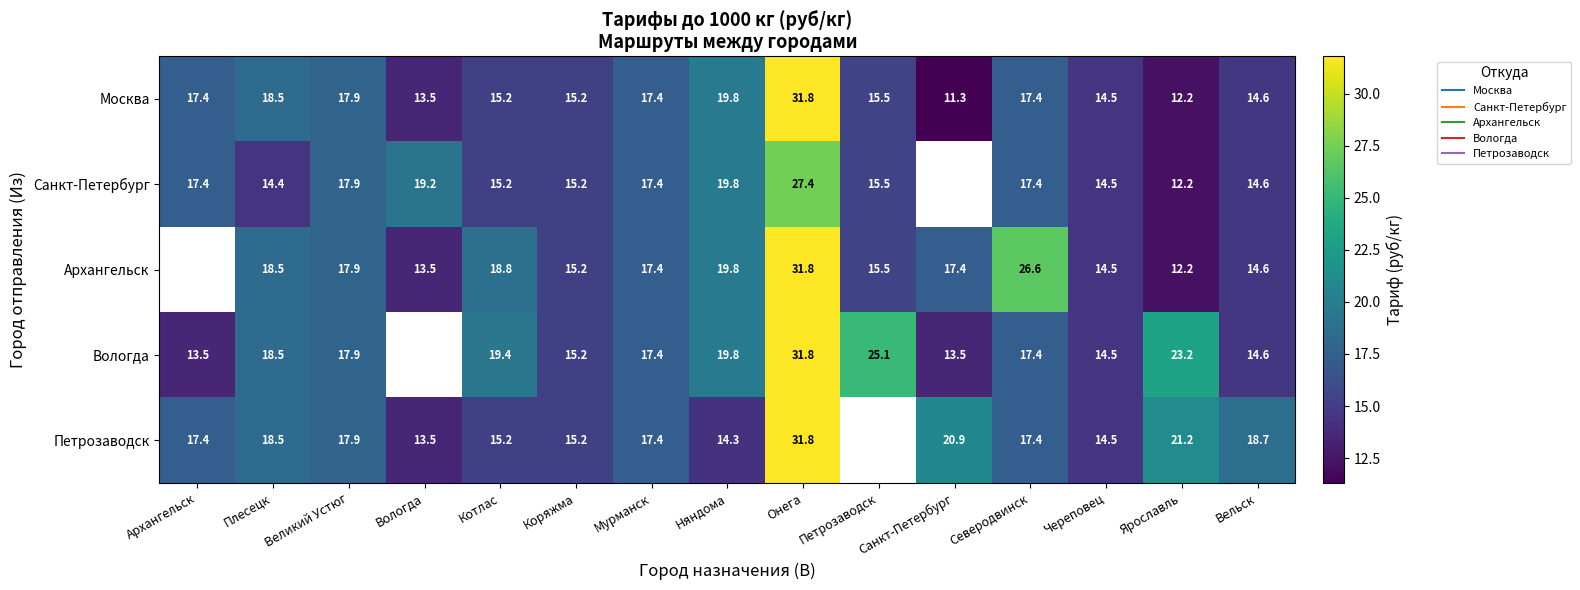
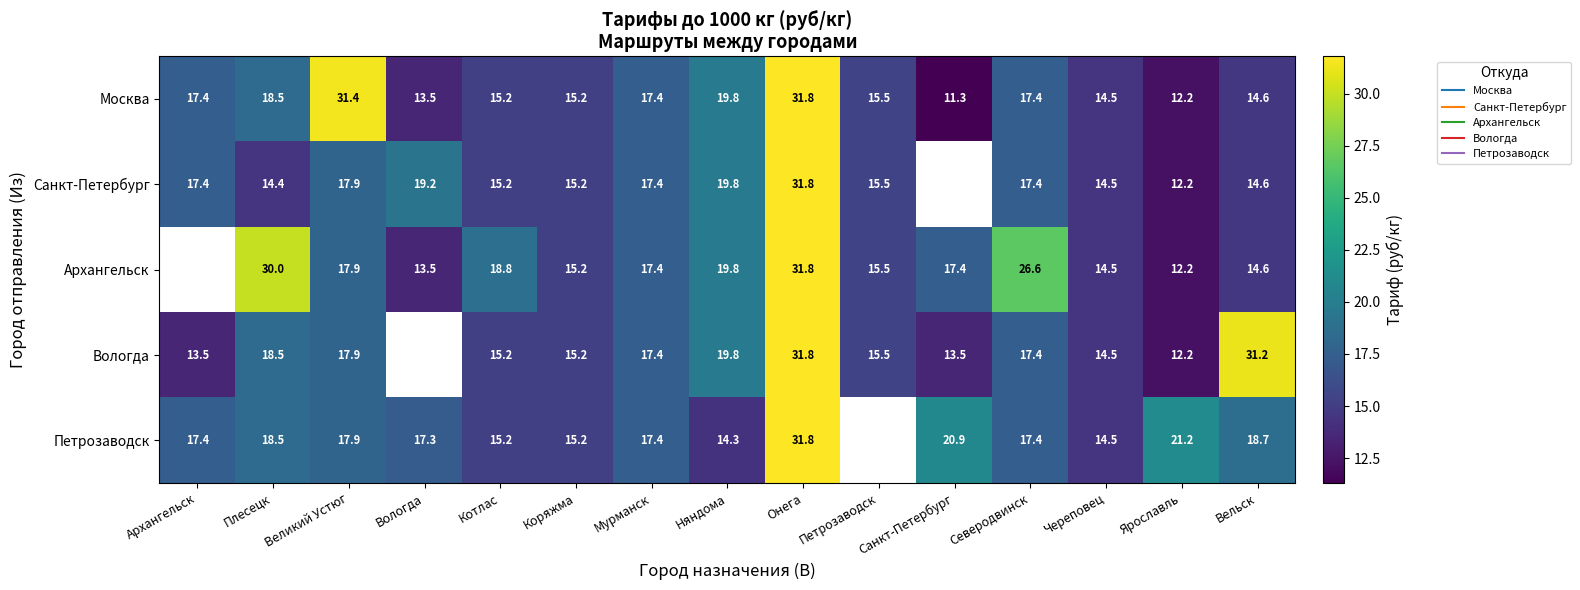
  {
    "Москва": {
      "Архангельск": 17.4,
      "Плесецк": 18.5,
-     "Великий Устюг": 17.9,
+     "Великий Устюг": 31.4,
      "Вологда": 13.5,
      "Котлас": 15.2,
      "Коряжма": 15.2,
      "Мурманск": 17.4,
      "Няндома": 19.8,
      "Онега": 31.8,
      "Петрозаводск": 15.5,
      "Санкт-Петербург": 11.3,
      "Северодвинск": 17.4,
      "Череповец": 14.5,
      "Ярославль": 12.2,
      "Вельск": 14.6
    },
    "Санкт-Петербург": {
      "Архангельск": 17.4,
      "Плесецк": 14.4,
      "Великий Устюг": 17.9,
      "Вологда": 19.2,
      "Котлас": 15.2,
      "Коряжма": 15.2,
      "Мурманск": 17.4,
      "Няндома": 19.8,
-     "Онега": 27.4,
+     "Онега": 31.8,
      "Петрозаводск": 15.5,
      "Северодвинск": 17.4,
      "Череповец": 14.5,
      "Ярославль": 12.2,
      "Вельск": 14.6
    },
    "Архангельск": {
-     "Плесецк": 18.5,
+     "Плесецк": 30.0,
      "Великий Устюг": 17.9,
      "Вологда": 13.5,
      "Котлас": 18.8,
      "Коряжма": 15.2,
      "Мурманск": 17.4,
      "Няндома": 19.8,
      "Онега": 31.8,
      "Петрозаводск": 15.5,
      "Санкт-Петербург": 17.4,
      "Северодвинск": 26.6,
      "Череповец": 14.5,
      "Ярославль": 12.2,
      "Вельск": 14.6
    },
    "Вологда": {
      "Архангельск": 13.5,
      "Плесецк": 18.5,
      "Великий Устюг": 17.9,
-     "Котлас": 19.4,
+     "Котлас": 15.2,
      "Коряжма": 15.2,
      "Мурманск": 17.4,
      "Няндома": 19.8,
      "Онега": 31.8,
-     "Петрозаводск": 25.1,
+     "Петрозаводск": 15.5,
      "Санкт-Петербург": 13.5,
      "Северодвинск": 17.4,
      "Череповец": 14.5,
-     "Ярославль": 23.2,
-     "Вельск": 14.6
+     "Ярославль": 12.2,
+     "Вельск": 31.2
    },
    "Петрозаводск": {
      "Архангельск": 17.4,
      "Плесецк": 18.5,
      "Великий Устюг": 17.9,
-     "Вологда": 13.5,
+     "Вологда": 17.3,
      "Котлас": 15.2,
      "Коряжма": 15.2,
      "Мурманск": 17.4,
      "Няндома": 14.3,
      "Онега": 31.8,
      "Санкт-Петербург": 20.9,
      "Северодвинск": 17.4,
      "Череповец": 14.5,
      "Ярославль": 21.2,
      "Вельск": 18.7
    }
  }
